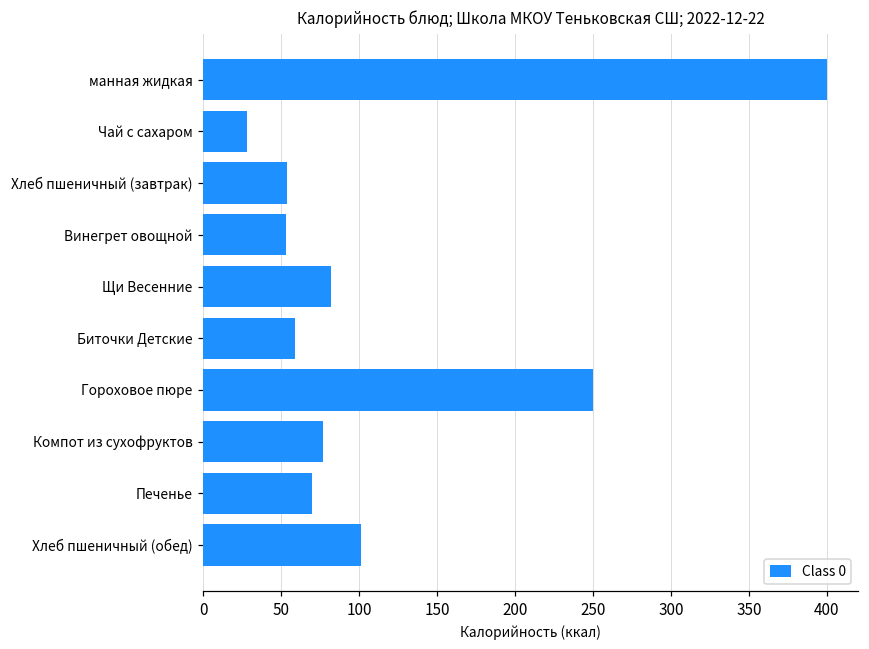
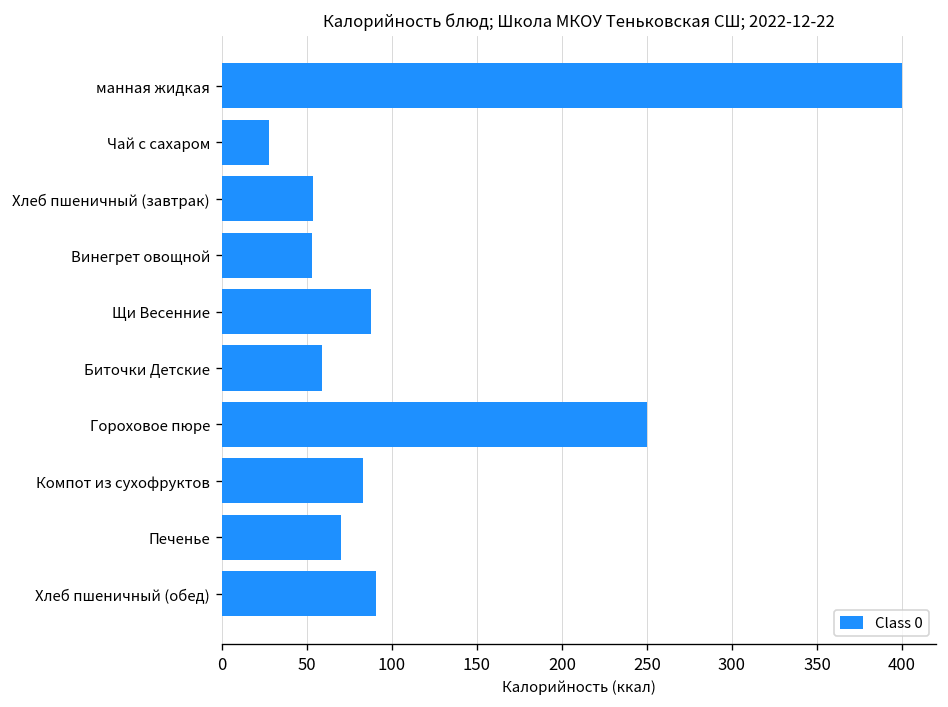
  {
    "манная жидкая": 400,
    "Чай с сахаром": 28,
    "Хлеб пшеничный (завтрак)": 54,
    "Винегрет овощной": 53,
-   "Щи Весенние": 82,
+   "Щи Весенние": 88,
    "Биточки Детские": 59,
    "Гороховое пюре": 250,
-   "Компот из сухофруктов": 77,
+   "Компот из сухофруктов": 83,
    "Печенье": 70,
-   "Хлеб пшеничный (обед)": 101
+   "Хлеб пшеничный (обед)": 91
  }
